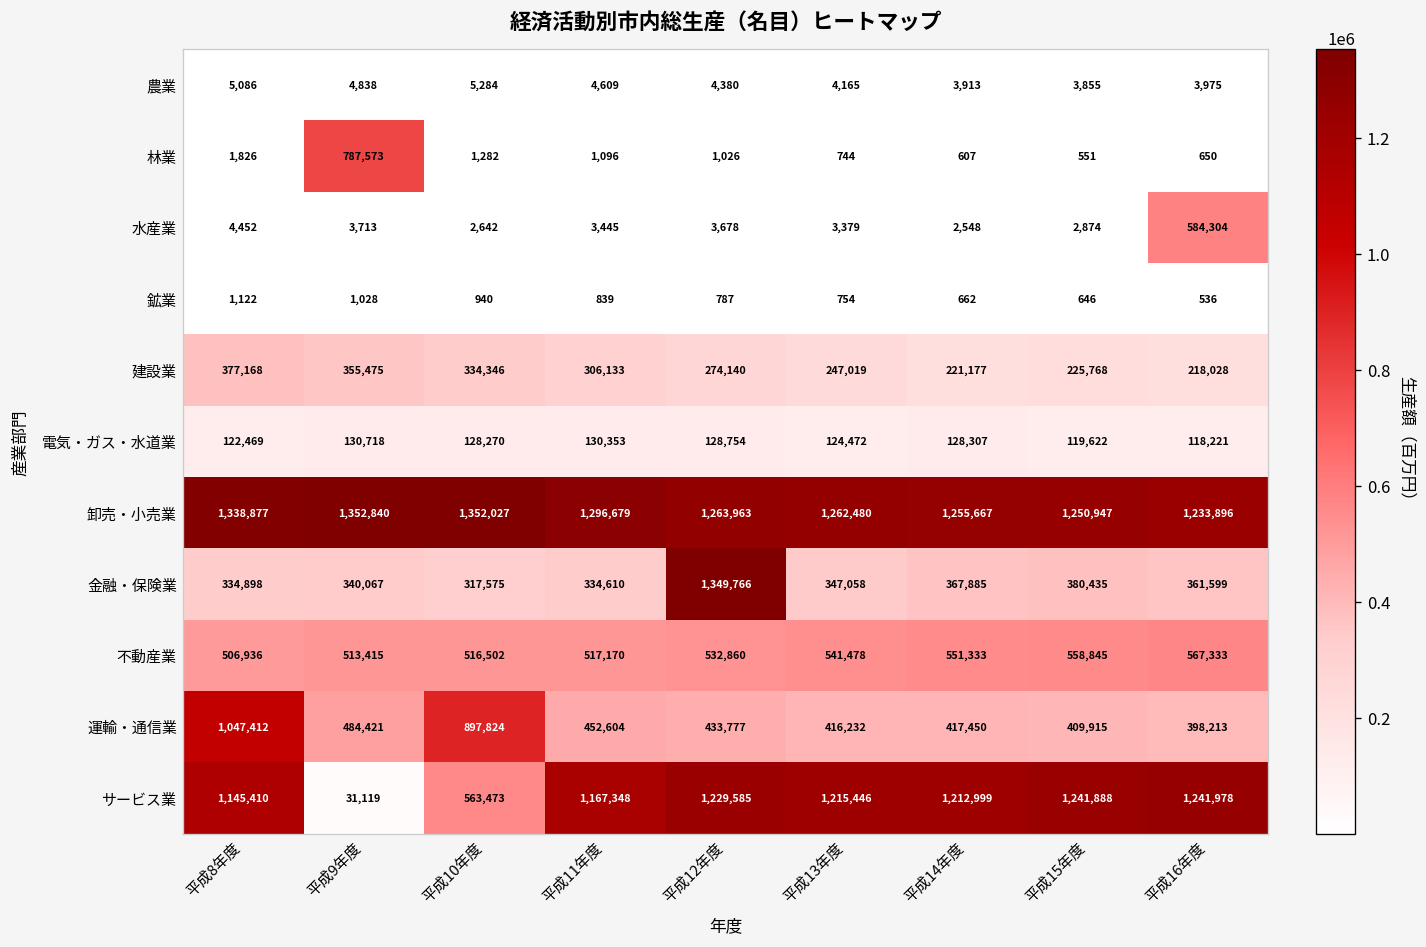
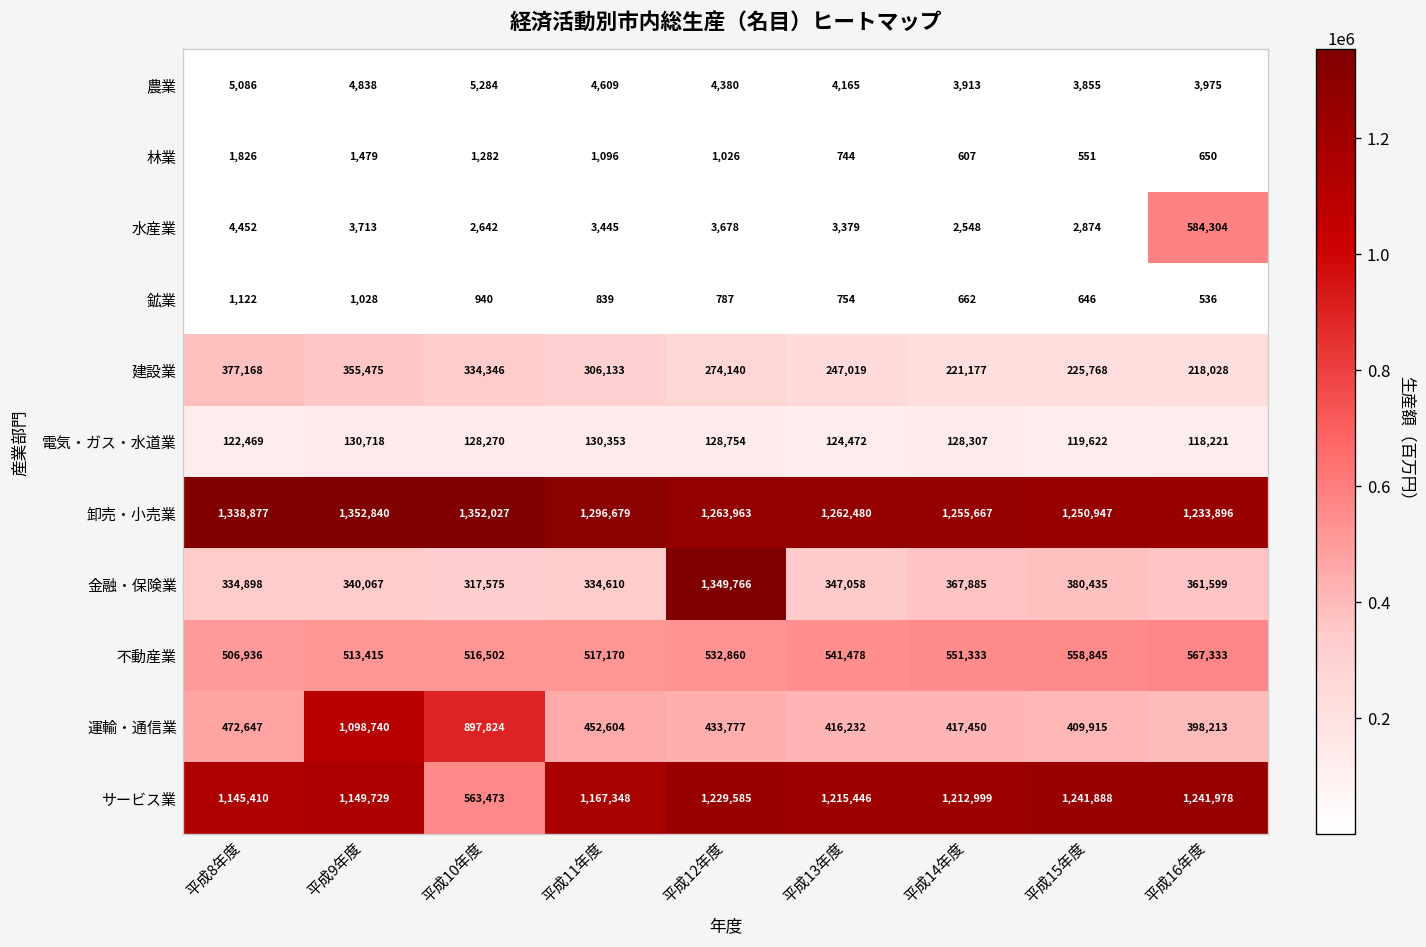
  {
    "農業": {
      "平成8年度": "5,086",
      "平成9年度": "4,838",
      "平成10年度": "5,284",
      "平成11年度": "4,609",
      "平成12年度": "4,380",
      "平成13年度": "4,165",
      "平成14年度": "3,913",
      "平成15年度": "3,855",
      "平成16年度": "3,975"
    },
    "林業": {
      "平成8年度": "1,826",
-     "平成9年度": "787,573",
+     "平成9年度": "1,479",
      "平成10年度": "1,282",
      "平成11年度": "1,096",
      "平成12年度": "1,026",
      "平成13年度": "744",
      "平成14年度": "607",
      "平成15年度": "551",
      "平成16年度": "650"
    },
    "水産業": {
      "平成8年度": "4,452",
      "平成9年度": "3,713",
      "平成10年度": "2,642",
      "平成11年度": "3,445",
      "平成12年度": "3,678",
      "平成13年度": "3,379",
      "平成14年度": "2,548",
      "平成15年度": "2,874",
      "平成16年度": "584,304"
    },
    "鉱業": {
      "平成8年度": "1,122",
      "平成9年度": "1,028",
      "平成10年度": "940",
      "平成11年度": "839",
      "平成12年度": "787",
      "平成13年度": "754",
      "平成14年度": "662",
      "平成15年度": "646",
      "平成16年度": "536"
    },
    "建設業": {
      "平成8年度": "377,168",
      "平成9年度": "355,475",
      "平成10年度": "334,346",
      "平成11年度": "306,133",
      "平成12年度": "274,140",
      "平成13年度": "247,019",
      "平成14年度": "221,177",
      "平成15年度": "225,768",
      "平成16年度": "218,028"
    },
    "電気・ガス・水道業": {
      "平成8年度": "122,469",
      "平成9年度": "130,718",
      "平成10年度": "128,270",
      "平成11年度": "130,353",
      "平成12年度": "128,754",
      "平成13年度": "124,472",
      "平成14年度": "128,307",
      "平成15年度": "119,622",
      "平成16年度": "118,221"
    },
    "卸売・小売業": {
      "平成8年度": "1,338,877",
      "平成9年度": "1,352,840",
      "平成10年度": "1,352,027",
      "平成11年度": "1,296,679",
      "平成12年度": "1,263,963",
      "平成13年度": "1,262,480",
      "平成14年度": "1,255,667",
      "平成15年度": "1,250,947",
      "平成16年度": "1,233,896"
    },
    "金融・保険業": {
      "平成8年度": "334,898",
      "平成9年度": "340,067",
      "平成10年度": "317,575",
      "平成11年度": "334,610",
      "平成12年度": "1,349,766",
      "平成13年度": "347,058",
      "平成14年度": "367,885",
      "平成15年度": "380,435",
      "平成16年度": "361,599"
    },
    "不動産業": {
      "平成8年度": "506,936",
      "平成9年度": "513,415",
      "平成10年度": "516,502",
      "平成11年度": "517,170",
      "平成12年度": "532,860",
      "平成13年度": "541,478",
      "平成14年度": "551,333",
      "平成15年度": "558,845",
      "平成16年度": "567,333"
    },
    "運輸・通信業": {
-     "平成8年度": "1,047,412",
-     "平成9年度": "484,421",
+     "平成8年度": "472,647",
+     "平成9年度": "1,098,740",
      "平成10年度": "897,824",
      "平成11年度": "452,604",
      "平成12年度": "433,777",
      "平成13年度": "416,232",
      "平成14年度": "417,450",
      "平成15年度": "409,915",
      "平成16年度": "398,213"
    },
    "サービス業": {
      "平成8年度": "1,145,410",
-     "平成9年度": "31,119",
+     "平成9年度": "1,149,729",
      "平成10年度": "563,473",
      "平成11年度": "1,167,348",
      "平成12年度": "1,229,585",
      "平成13年度": "1,215,446",
      "平成14年度": "1,212,999",
      "平成15年度": "1,241,888",
      "平成16年度": "1,241,978"
    }
  }
